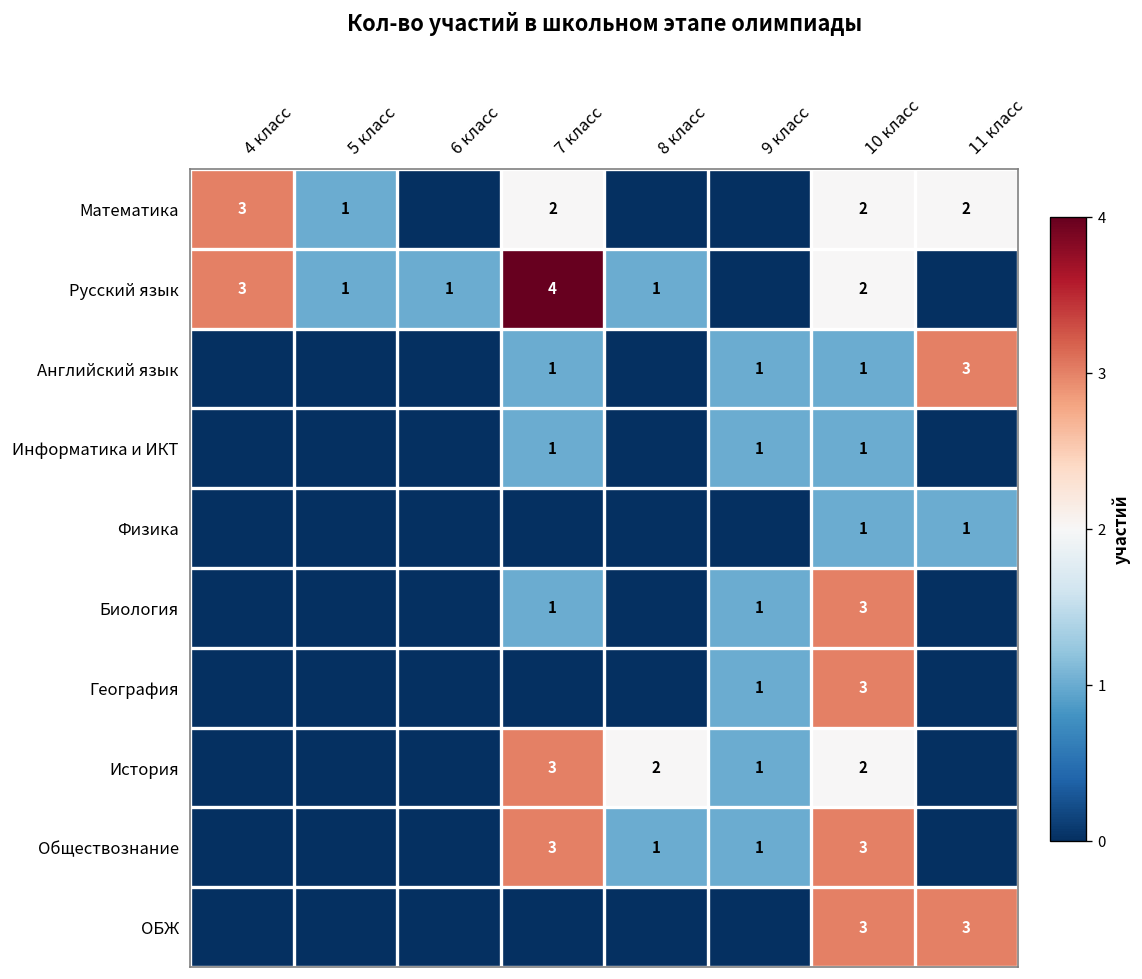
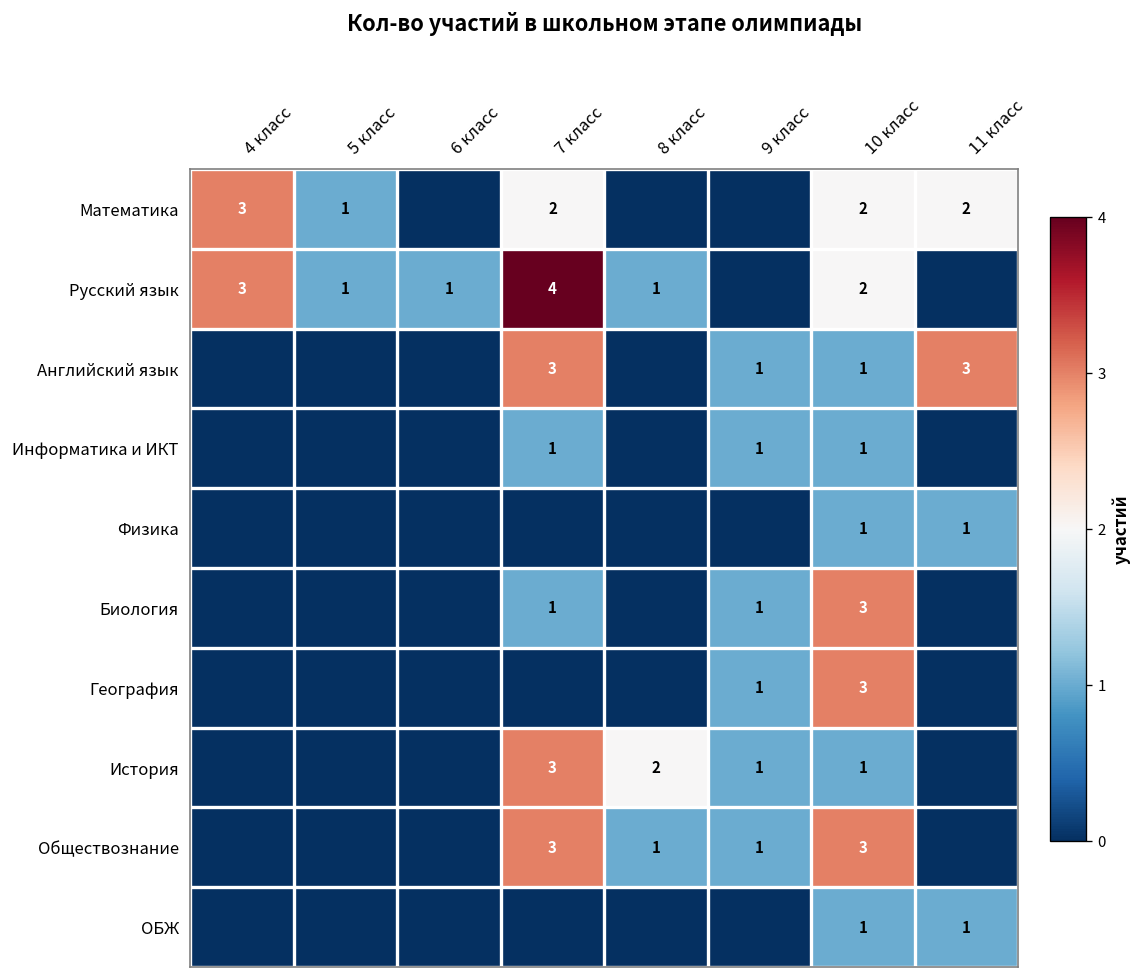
  {
    "Математика": {
      "4 класс": 3,
      "5 класс": 1,
      "7 класс": 2,
      "10 класс": 2,
      "11 класс": 2
    },
    "Русский язык": {
      "4 класс": 3,
      "5 класс": 1,
      "6 класс": 1,
      "7 класс": 4,
      "8 класс": 1,
      "10 класс": 2
    },
    "Английский язык": {
-     "7 класс": 1,
+     "7 класс": 3,
      "9 класс": 1,
      "10 класс": 1,
      "11 класс": 3
    },
    "Информатика и ИКТ": {
      "7 класс": 1,
      "9 класс": 1,
      "10 класс": 1
    },
    "Физика": {
      "10 класс": 1,
      "11 класс": 1
    },
    "Биология": {
      "7 класс": 1,
      "9 класс": 1,
      "10 класс": 3
    },
    "География": {
      "9 класс": 1,
      "10 класс": 3
    },
    "История": {
      "7 класс": 3,
      "8 класс": 2,
      "9 класс": 1,
-     "10 класс": 2
+     "10 класс": 1
    },
    "Обществознание": {
      "7 класс": 3,
      "8 класс": 1,
      "9 класс": 1,
      "10 класс": 3
    },
    "ОБЖ": {
-     "10 класс": 3,
-     "11 класс": 3
+     "10 класс": 1,
+     "11 класс": 1
    }
  }
